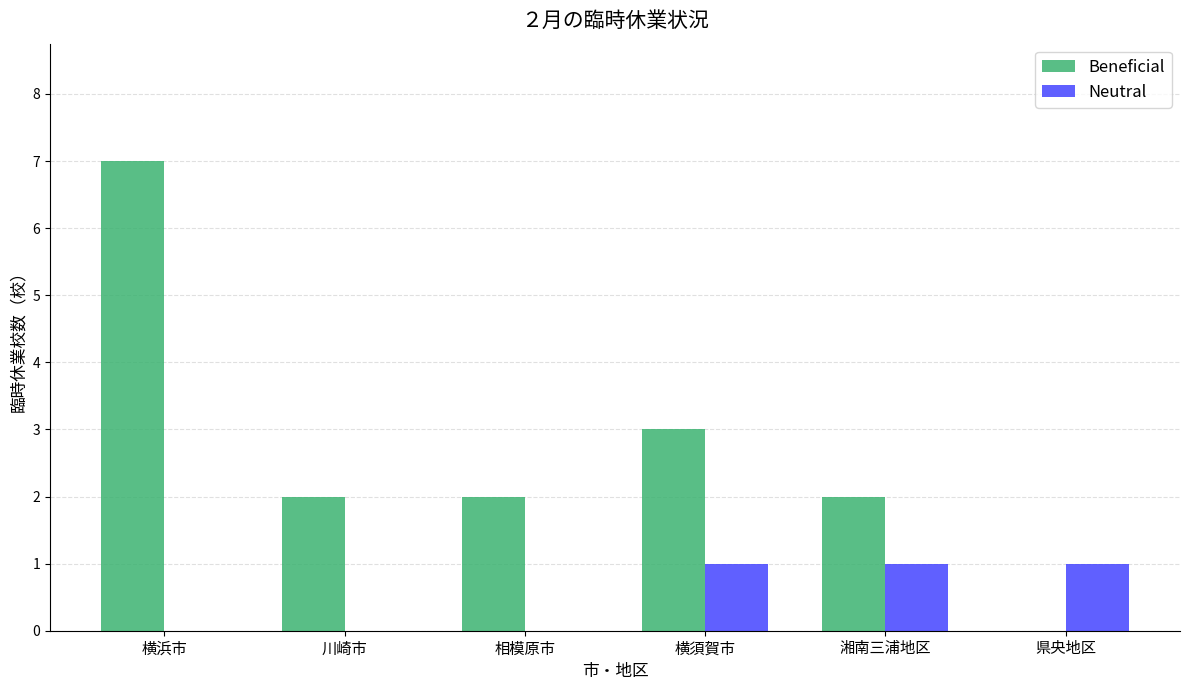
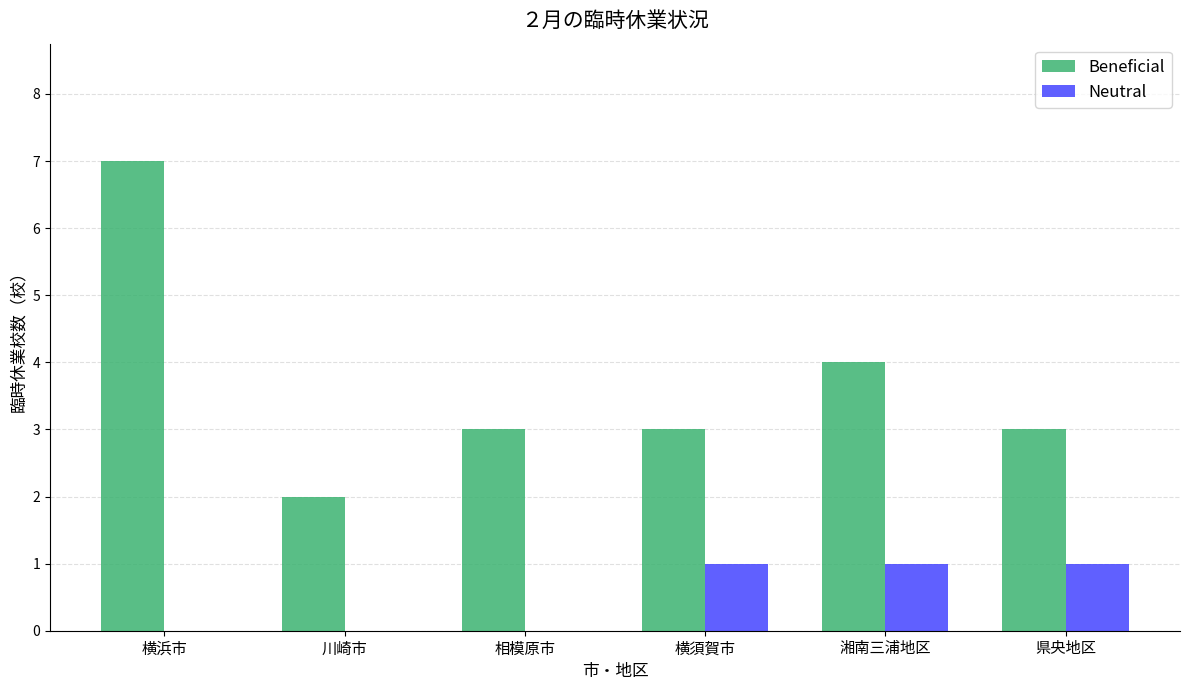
  {
    "Beneficial": {
      "横浜市": 7,
      "川崎市": 2,
-     "相模原市": 2,
+     "相模原市": 3,
      "横須賀市": 3,
-     "湘南三浦地区": 2,
-     "県央地区": 0
+     "湘南三浦地区": 4,
+     "県央地区": 3
    },
    "Neutral": {
      "横浜市": 0,
      "川崎市": 0,
      "相模原市": 0,
      "横須賀市": 1,
      "湘南三浦地区": 1,
      "県央地区": 1
    }
  }
